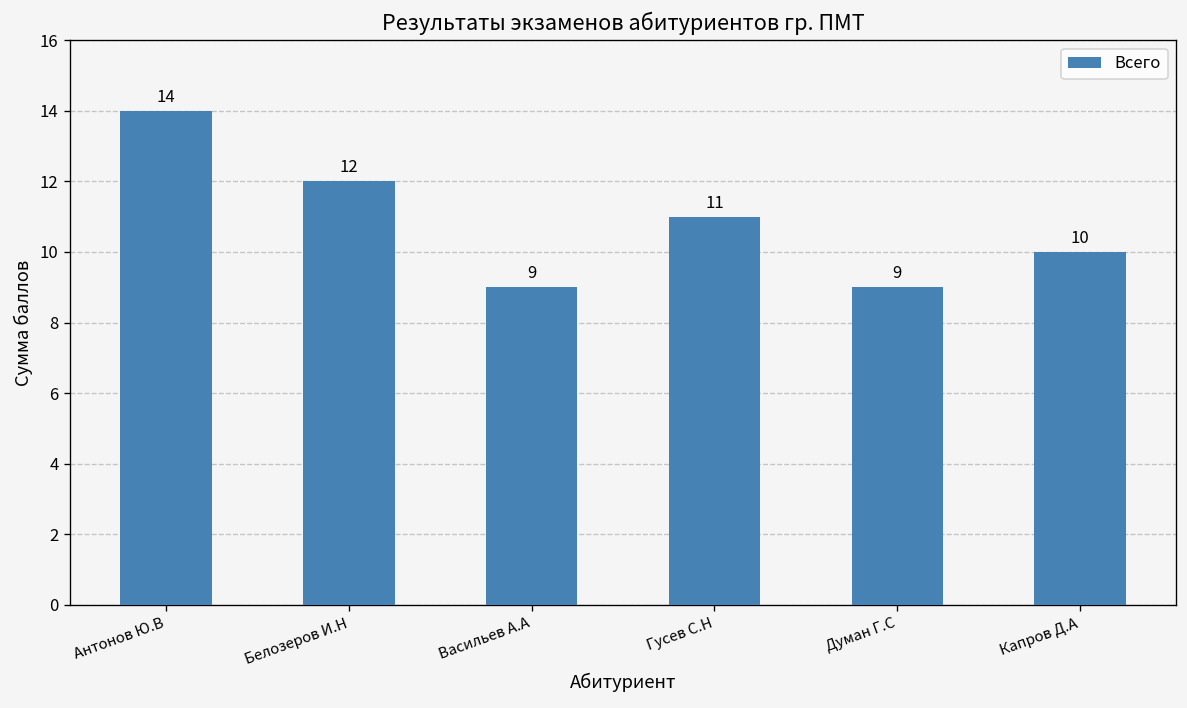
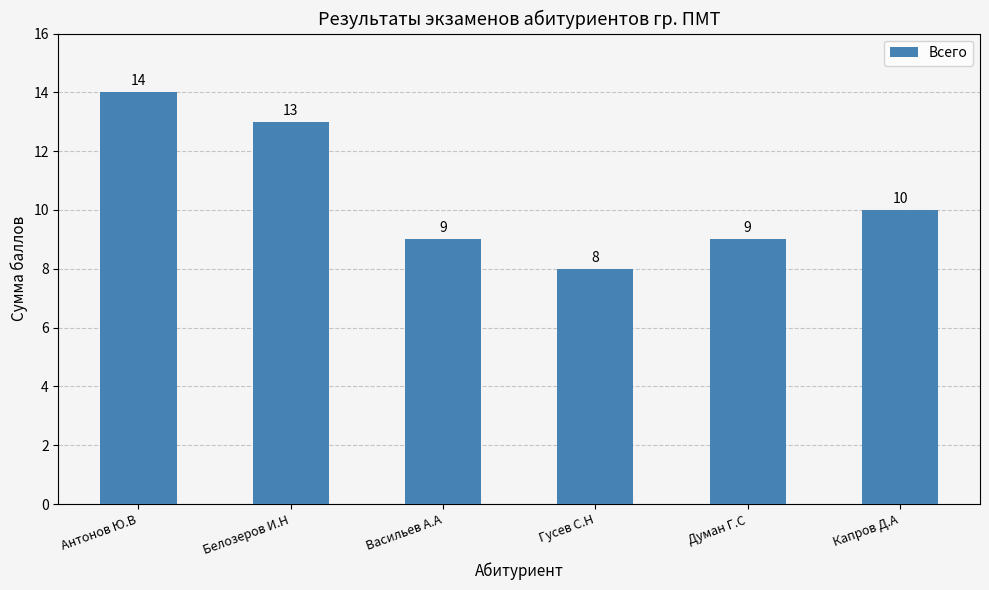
  {
    "Антонов Ю.В": 14,
-   "Белозеров И.Н": 12,
+   "Белозеров И.Н": 13,
    "Васильев А.А": 9,
-   "Гусев С.Н": 11,
+   "Гусев С.Н": 8,
    "Думан Г.С": 9,
    "Капров Д.А": 10
  }
